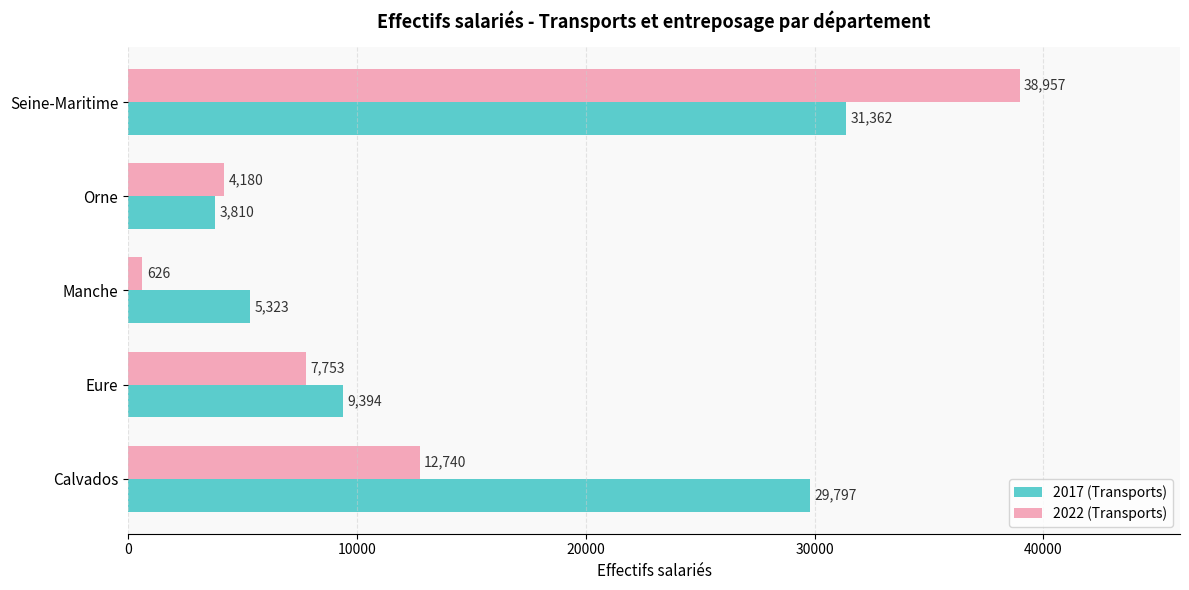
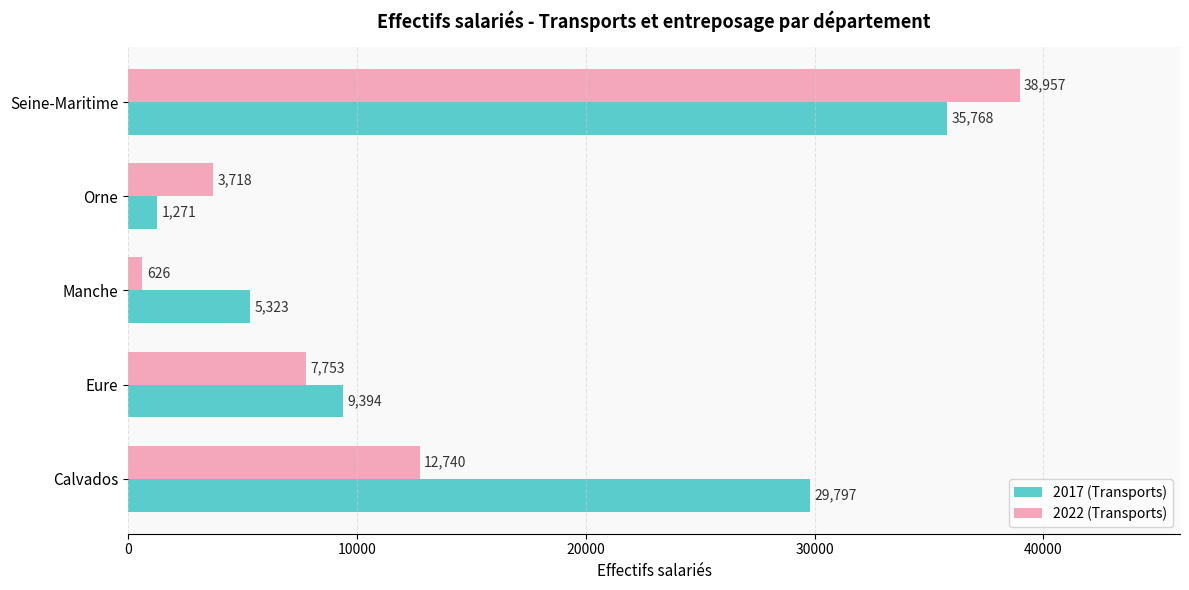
  {
    "2017 (Transports)": {
-     "Seine-Maritime": "31,362",
-     "Orne": "3,810",
+     "Seine-Maritime": "35,768",
+     "Orne": "1,271",
      "Manche": "5,323",
      "Eure": "9,394",
      "Calvados": "29,797"
    },
    "2022 (Transports)": {
      "Seine-Maritime": "38,957",
-     "Orne": "4,180",
+     "Orne": "3,718",
      "Manche": "626",
      "Eure": "7,753",
      "Calvados": "12,740"
    }
  }
